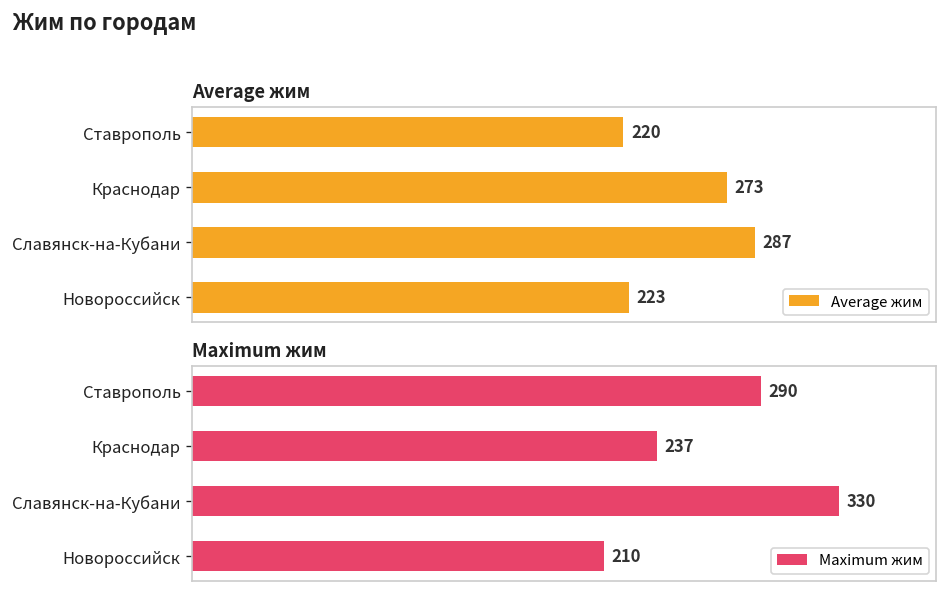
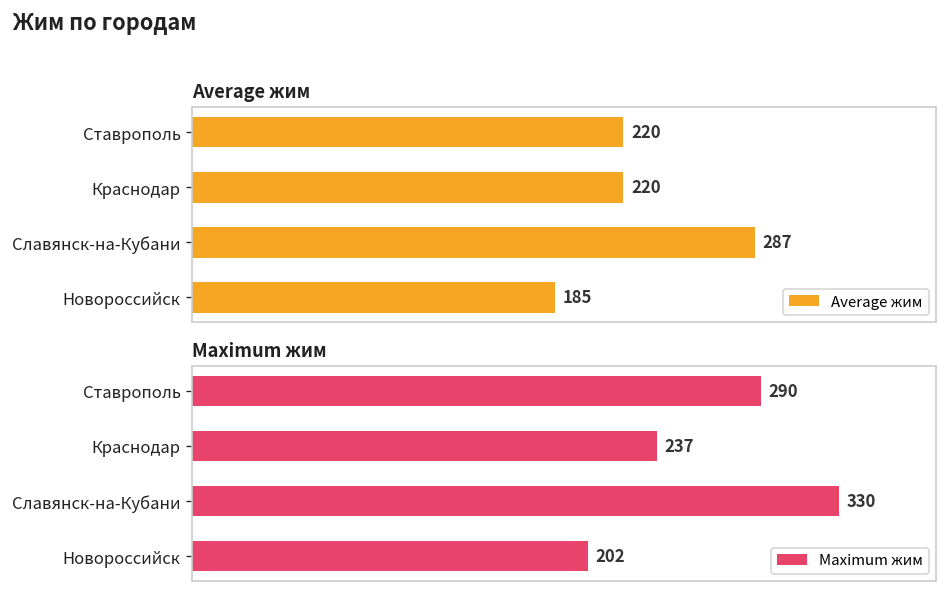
  {
    "Average жим": {
      "Ставрополь": 220,
-     "Краснодар": 273,
+     "Краснодар": 220,
      "Славянск-на-Кубани": 287,
-     "Новороссийск": 223
+     "Новороссийск": 185
    },
    "Maximum жим": {
      "Ставрополь": 290,
      "Краснодар": 237,
      "Славянск-на-Кубани": 330,
-     "Новороссийск": 210
+     "Новороссийск": 202
    }
  }
